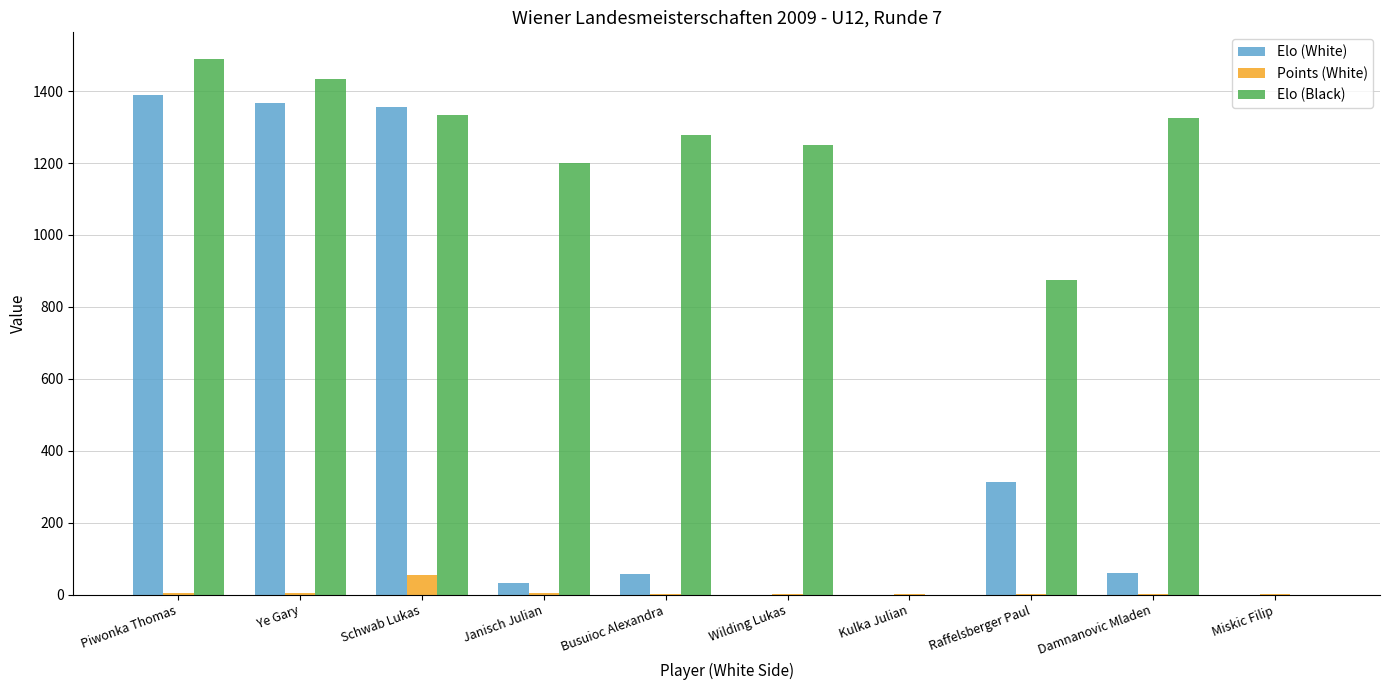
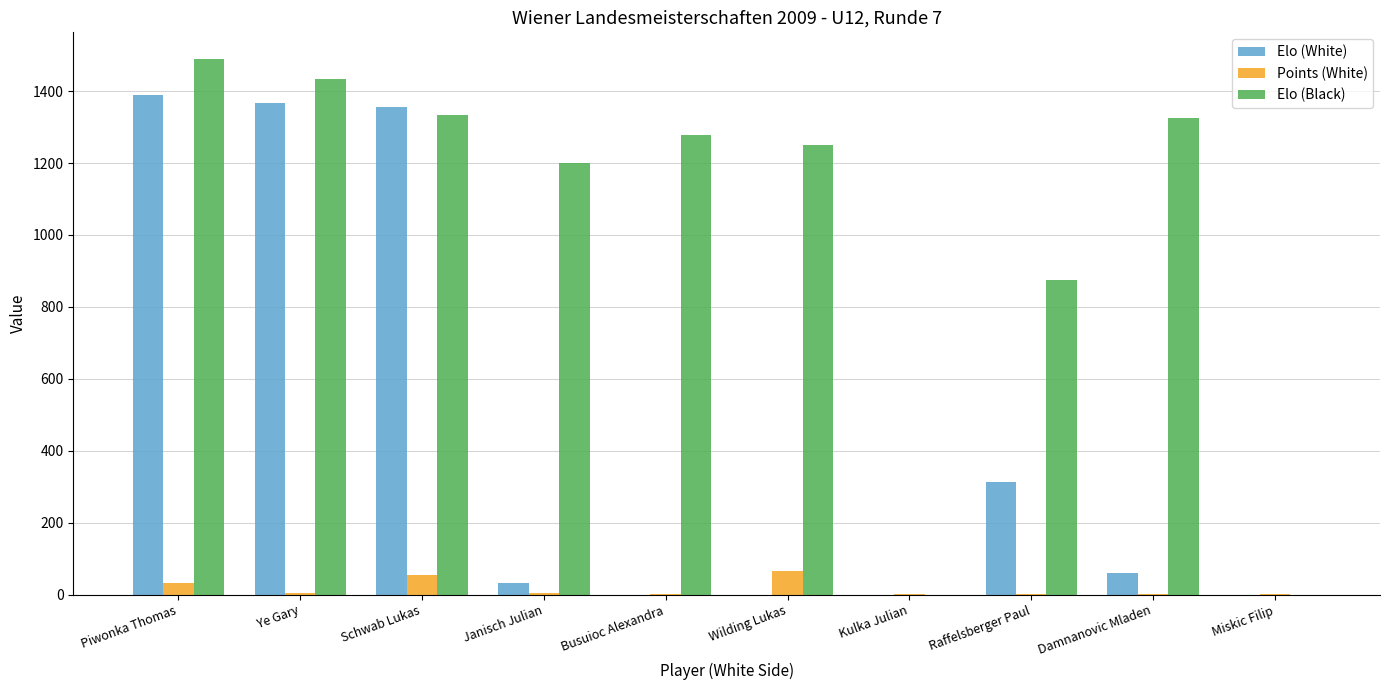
  {
    "Elo (White)": {
      "Piwonka Thomas": 1390,
      "Ye Gary": 1370,
      "Schwab Lukas": 1360,
      "Janisch Julian": 30,
-     "Busuioc Alexandra": 60,
+     "Busuioc Alexandra": 0,
      "Wilding Lukas": 0,
      "Kulka Julian": 0,
      "Raffelsberger Paul": 310,
      "Damnanovic Mladen": 60,
      "Miskic Filip": 0
    },
    "Points (White)": {
-     "Piwonka Thomas": 0,
+     "Piwonka Thomas": 30,
      "Schwab Lukas": 50,
-     "Wilding Lukas": 0
+     "Wilding Lukas": 70
    },
    "Elo (Black)": {
      "Piwonka Thomas": 1490,
      "Ye Gary": 1430,
      "Schwab Lukas": 1330,
      "Janisch Julian": 1200,
      "Busuioc Alexandra": 1280,
      "Wilding Lukas": 1250,
      "Kulka Julian": 0,
      "Raffelsberger Paul": 870,
      "Damnanovic Mladen": 1320,
      "Miskic Filip": 0
    }
  }
